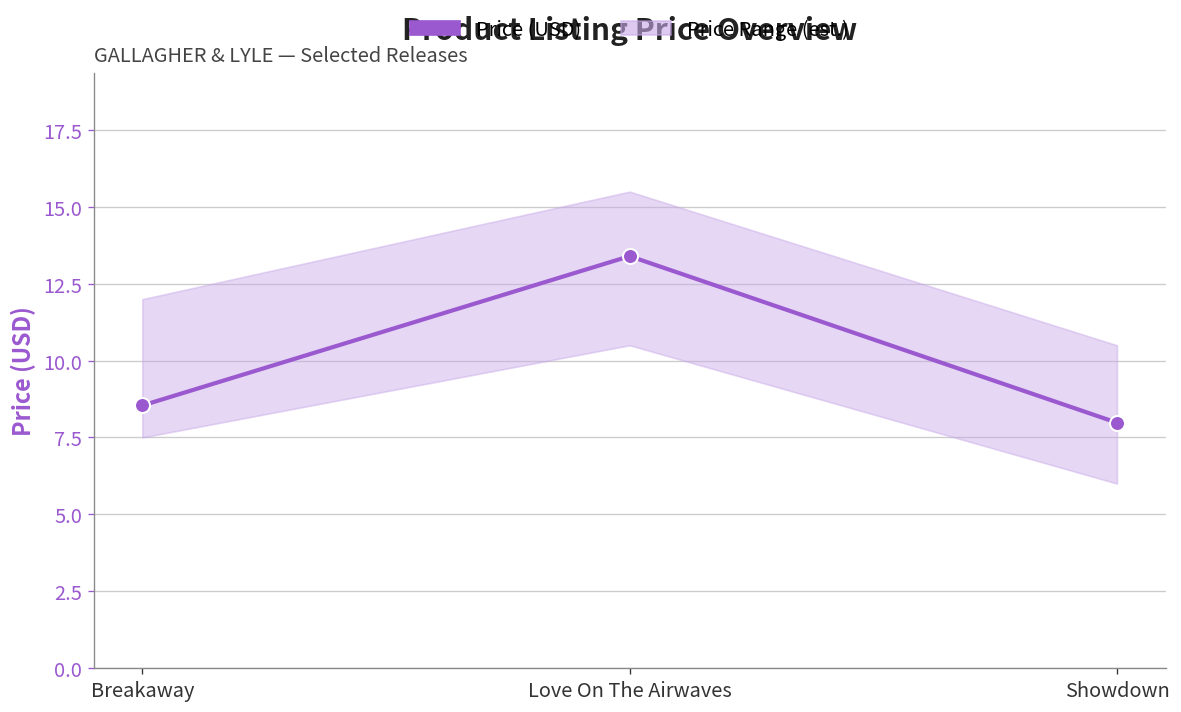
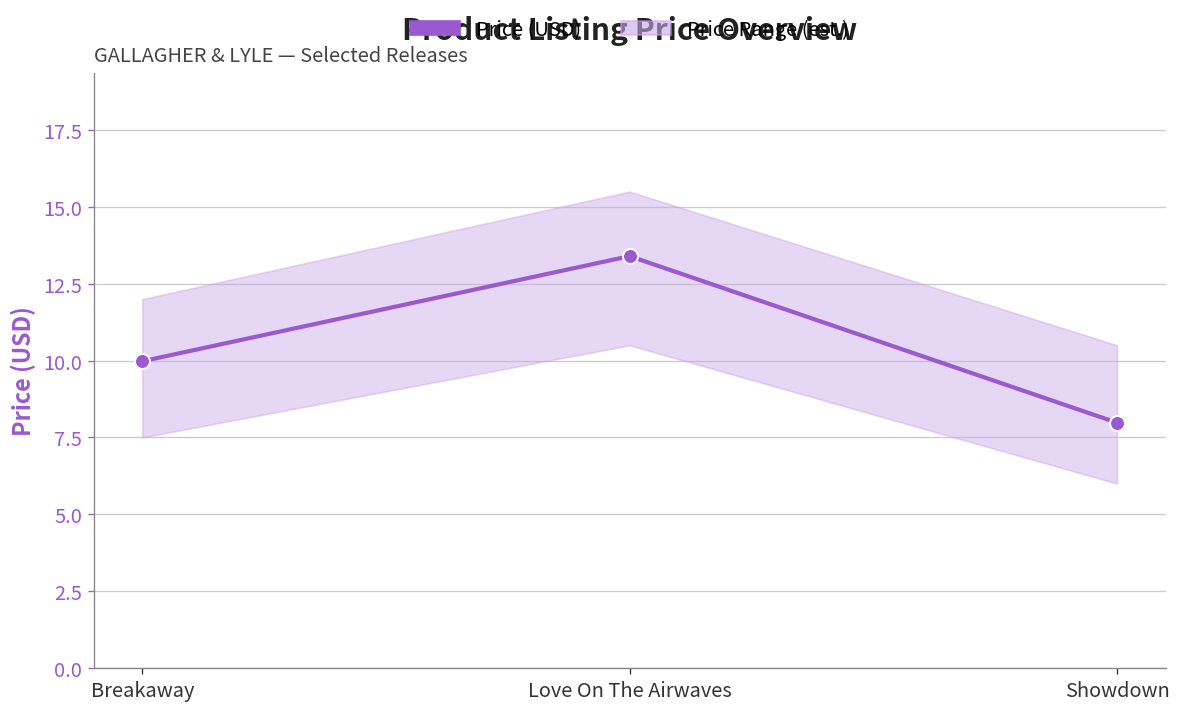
  {
    "Price (USD)": {
-     "Breakaway": 8.5,
+     "Breakaway": 10.0,
      "Love On The Airwaves": 13.4,
      "Showdown": 8.0
    }
  }
